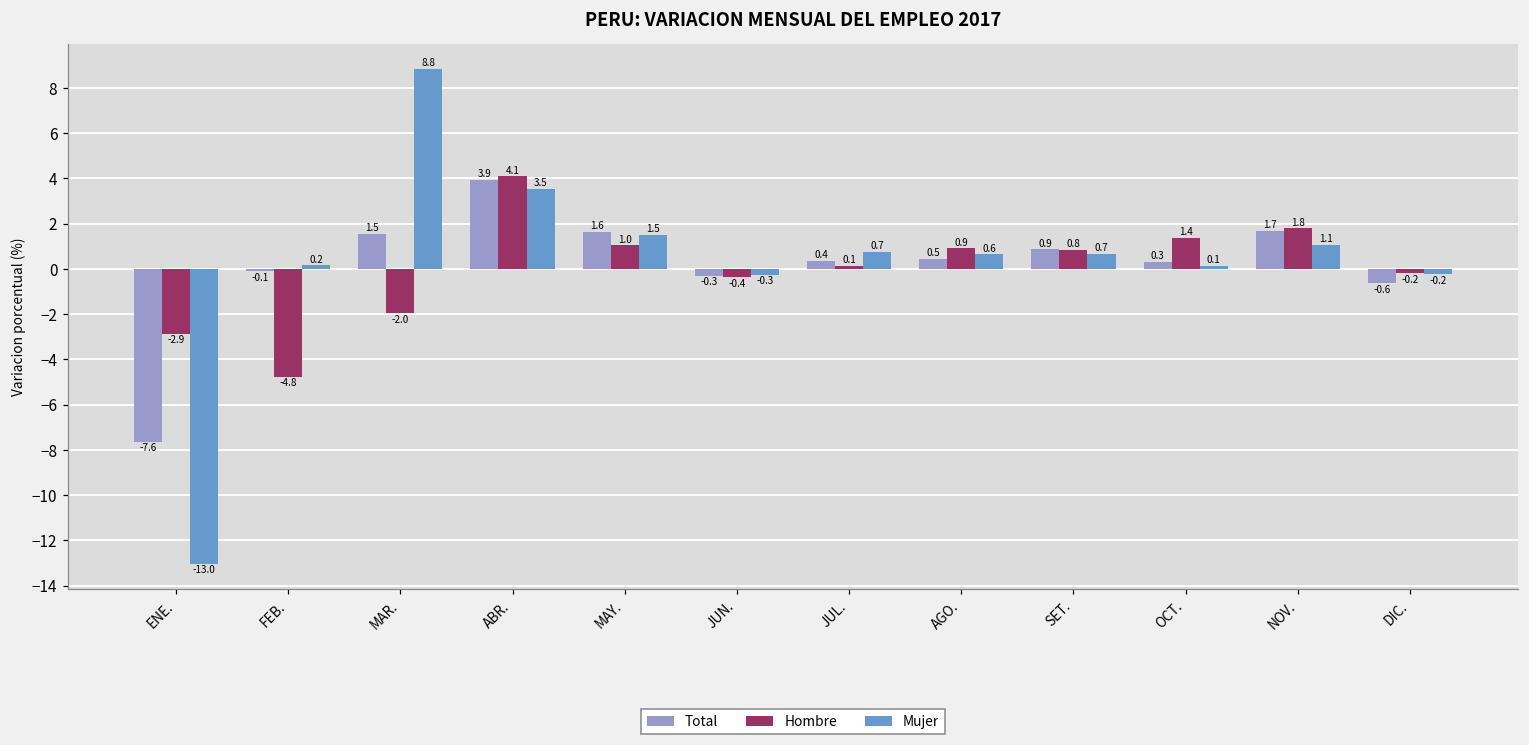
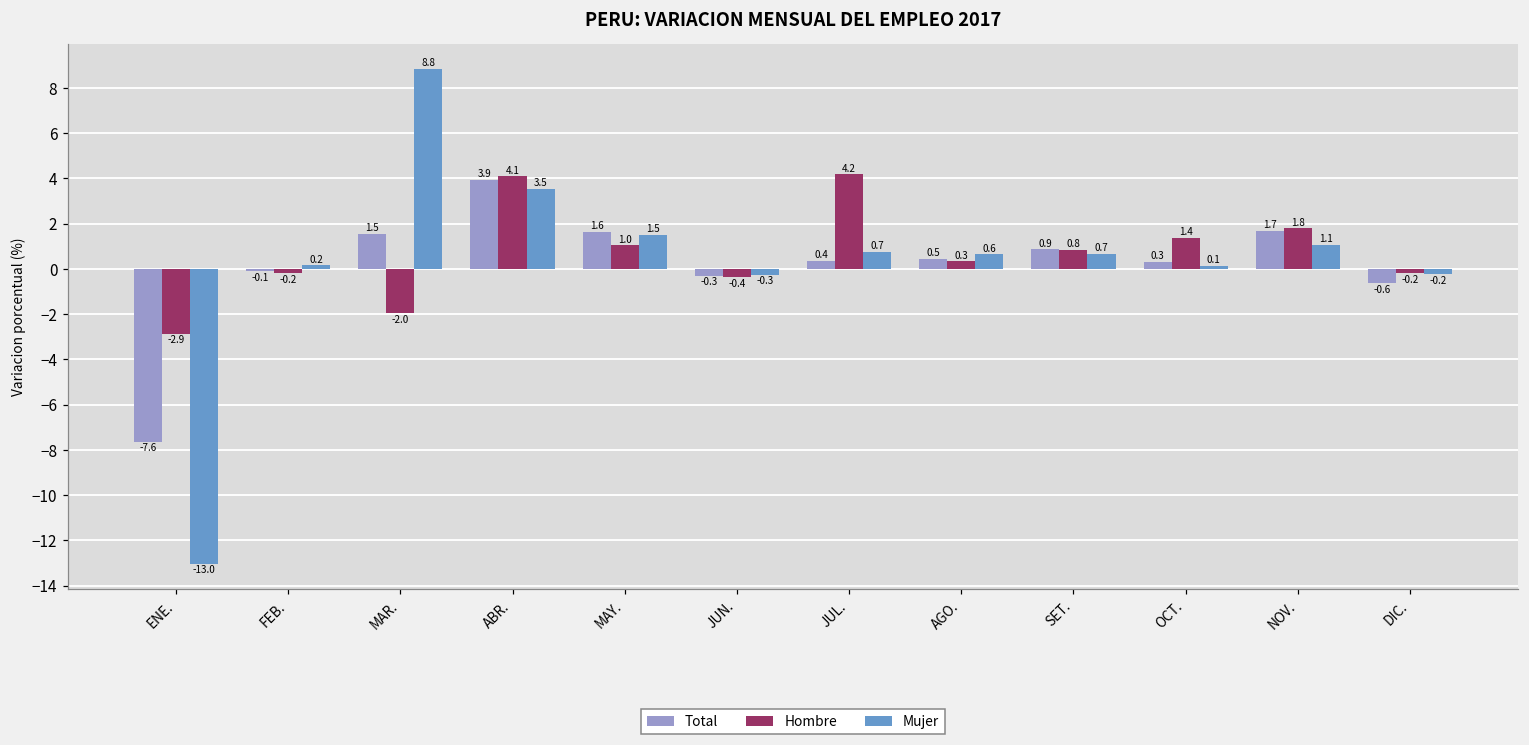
  {
    "Hombre": {
      "ENE.": -2.9,
-     "FEB.": -4.8,
+     "FEB.": -0.2,
      "MAR.": -2.0,
      "ABR.": 4.1,
      "MAY.": 1.0,
      "JUN.": -0.4,
-     "JUL.": 0.1,
-     "AGO.": 0.9,
+     "JUL.": 4.2,
+     "AGO.": 0.3,
      "SET.": 0.8,
      "OCT.": 1.4,
      "NOV.": 1.8,
      "DIC.": -0.2
    }
  }
